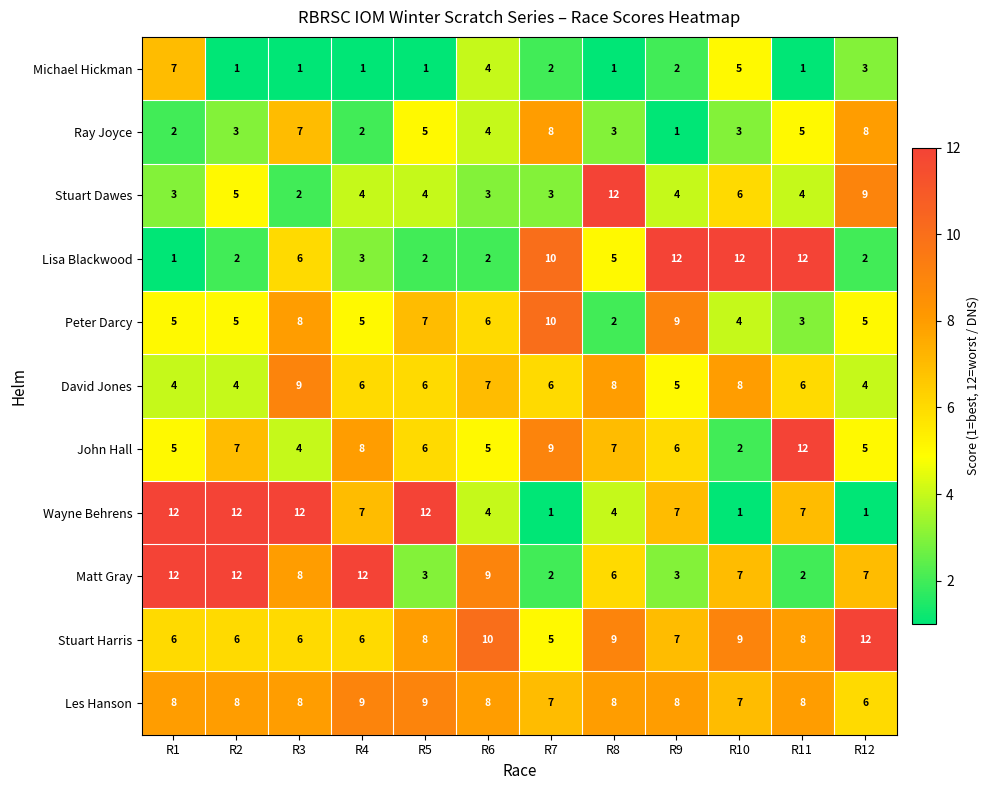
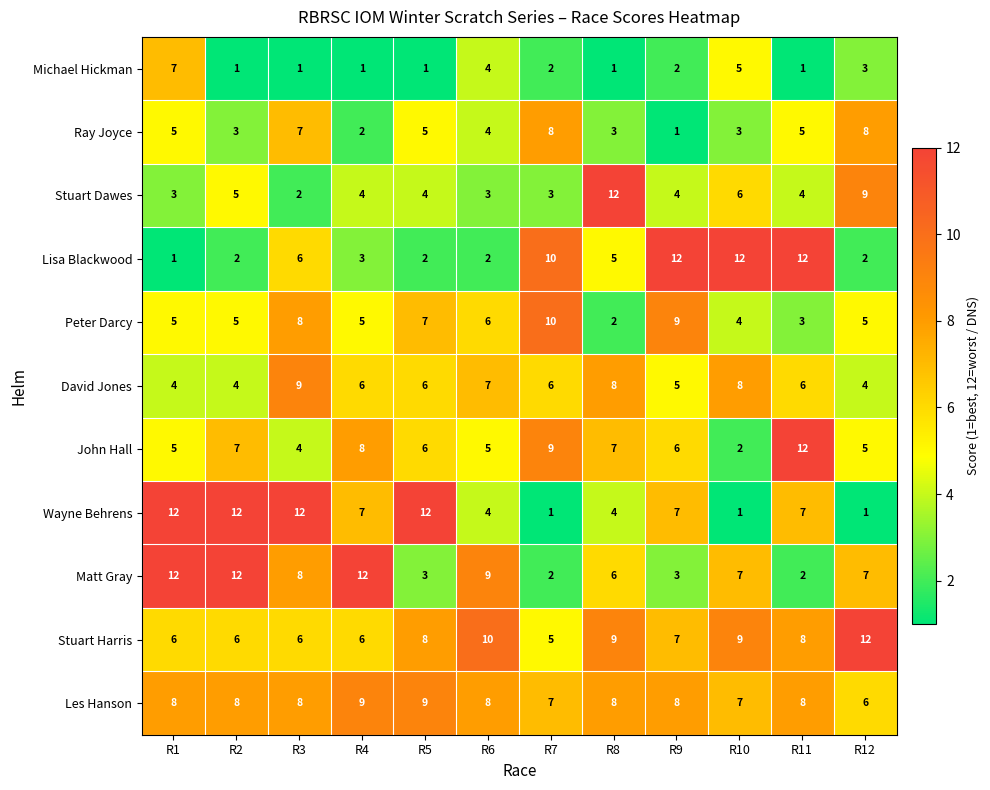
  {
    "Michael Hickman": {
      "R1": 7,
      "R2": 1,
      "R3": 1,
      "R4": 1,
      "R5": 1,
      "R6": 4,
      "R7": 2,
      "R8": 1,
      "R9": 2,
      "R10": 5,
      "R11": 1,
      "R12": 3
    },
    "Ray Joyce": {
-     "R1": 2,
+     "R1": 5,
      "R2": 3,
      "R3": 7,
      "R4": 2,
      "R5": 5,
      "R6": 4,
      "R7": 8,
      "R8": 3,
      "R9": 1,
      "R10": 3,
      "R11": 5,
      "R12": 8
    },
    "Stuart Dawes": {
      "R1": 3,
      "R2": 5,
      "R3": 2,
      "R4": 4,
      "R5": 4,
      "R6": 3,
      "R7": 3,
      "R8": 12,
      "R9": 4,
      "R10": 6,
      "R11": 4,
      "R12": 9
    },
    "Lisa Blackwood": {
      "R1": 1,
      "R2": 2,
      "R3": 6,
      "R4": 3,
      "R5": 2,
      "R6": 2,
      "R7": 10,
      "R8": 5,
      "R9": 12,
      "R10": 12,
      "R11": 12,
      "R12": 2
    },
    "Peter Darcy": {
      "R1": 5,
      "R2": 5,
      "R3": 8,
      "R4": 5,
      "R5": 7,
      "R6": 6,
      "R7": 10,
      "R8": 2,
      "R9": 9,
      "R10": 4,
      "R11": 3,
      "R12": 5
    },
    "David Jones": {
      "R1": 4,
      "R2": 4,
      "R3": 9,
      "R4": 6,
      "R5": 6,
      "R6": 7,
      "R7": 6,
      "R8": 8,
      "R9": 5,
      "R10": 8,
      "R11": 6,
      "R12": 4
    },
    "John Hall": {
      "R1": 5,
      "R2": 7,
      "R3": 4,
      "R4": 8,
      "R5": 6,
      "R6": 5,
      "R7": 9,
      "R8": 7,
      "R9": 6,
      "R10": 2,
      "R11": 12,
      "R12": 5
    },
    "Wayne Behrens": {
      "R1": 12,
      "R2": 12,
      "R3": 12,
      "R4": 7,
      "R5": 12,
      "R6": 4,
      "R7": 1,
      "R8": 4,
      "R9": 7,
      "R10": 1,
      "R11": 7,
      "R12": 1
    },
    "Matt Gray": {
      "R1": 12,
      "R2": 12,
      "R3": 8,
      "R4": 12,
      "R5": 3,
      "R6": 9,
      "R7": 2,
      "R8": 6,
      "R9": 3,
      "R10": 7,
      "R11": 2,
      "R12": 7
    },
    "Stuart Harris": {
      "R1": 6,
      "R2": 6,
      "R3": 6,
      "R4": 6,
      "R5": 8,
      "R6": 10,
      "R7": 5,
      "R8": 9,
      "R9": 7,
      "R10": 9,
      "R11": 8,
      "R12": 12
    },
    "Les Hanson": {
      "R1": 8,
      "R2": 8,
      "R3": 8,
      "R4": 9,
      "R5": 9,
      "R6": 8,
      "R7": 7,
      "R8": 8,
      "R9": 8,
      "R10": 7,
      "R11": 8,
      "R12": 6
    }
  }
